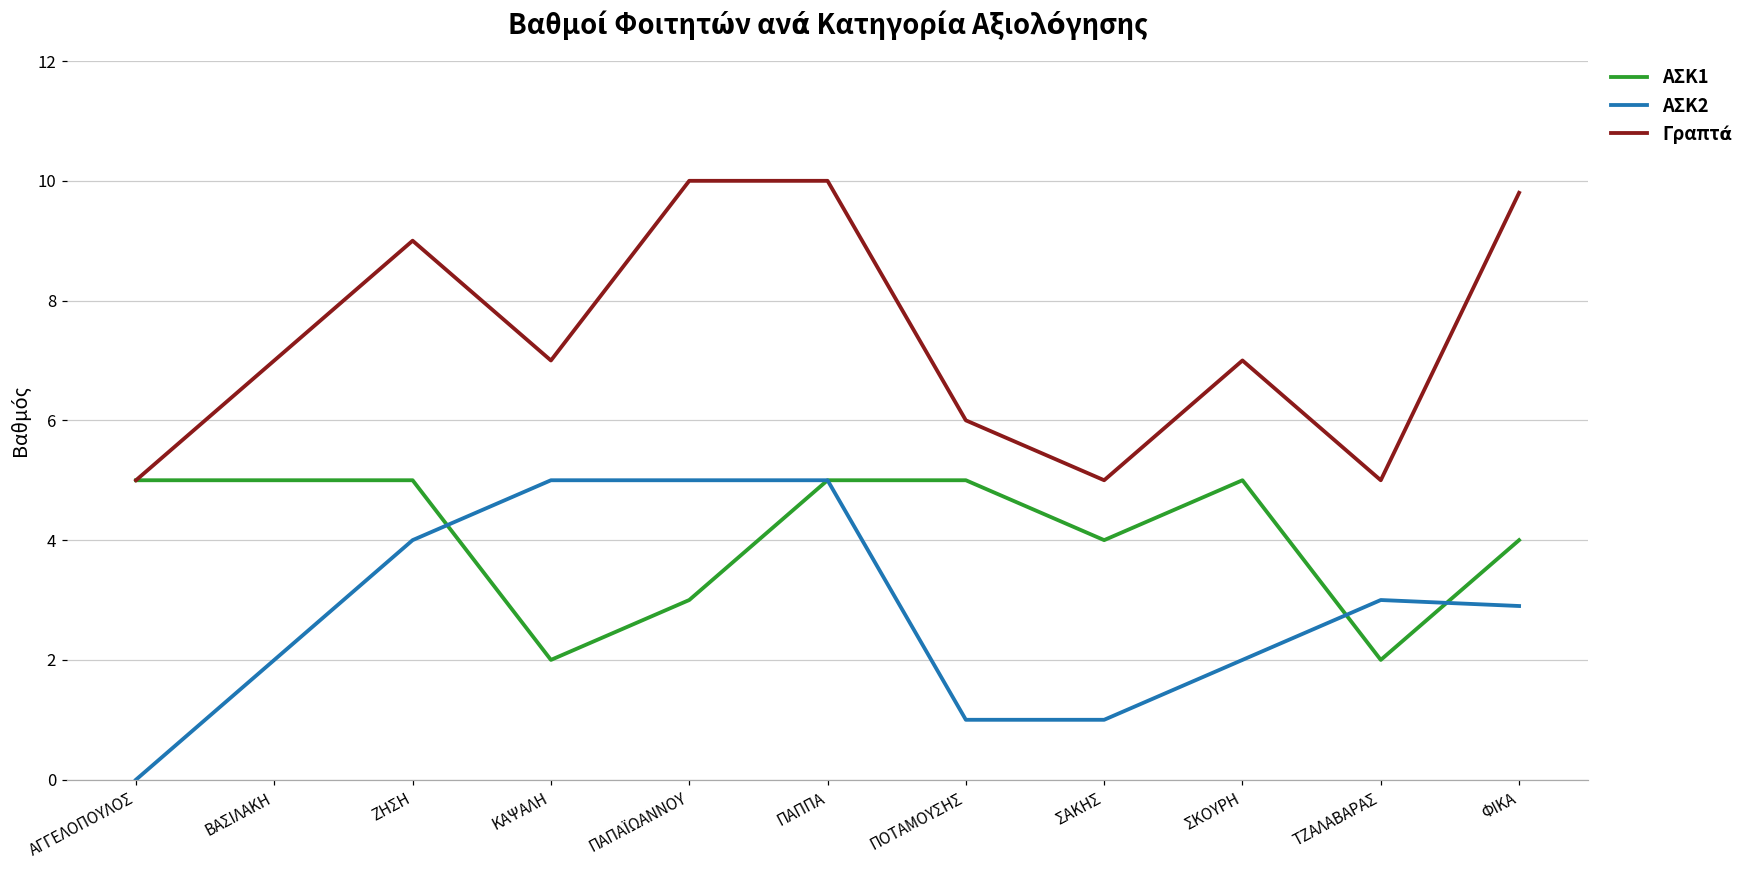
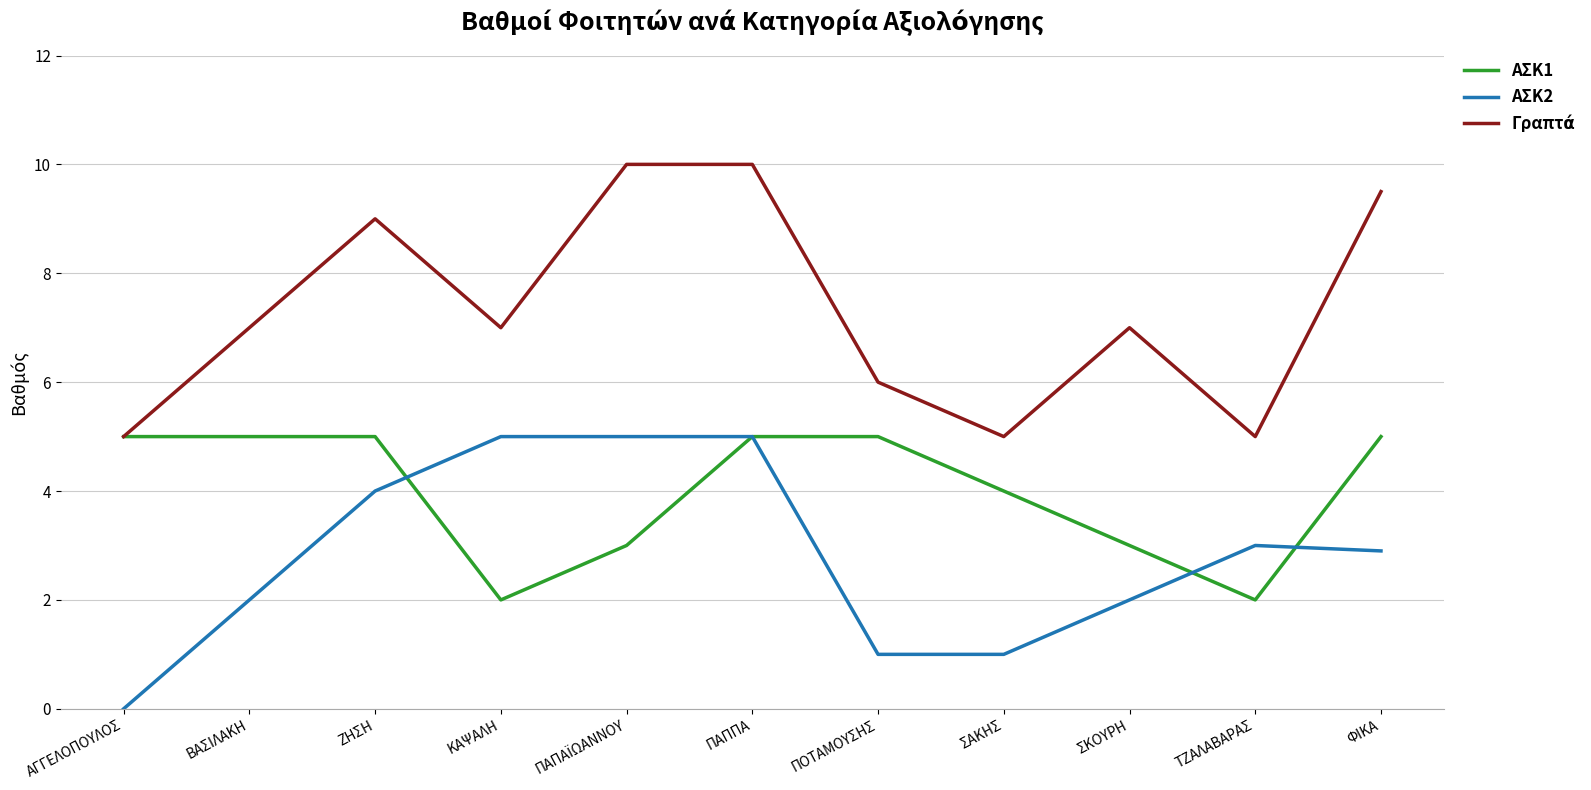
  {
    "ΑΣΚ1": {
      "ΒΑΣΙΛΑΚΗ": 5,
      "ΖΗΣΗ": 5,
      "ΚΑΨΑΛΗ": 2,
      "ΠΑΠΑΪΩΑΝΝΟΥ": 3,
      "ΠΟΤΑΜΟΥΣΗΣ": 5,
      "ΣΑΚΗΣ": 4,
-     "ΣΚΟΥΡΗ": 5,
+     "ΣΚΟΥΡΗ": 3,
      "ΤΖΑΛΑΒΑΡΑΣ": 2,
-     "ΦΙΚΑ": 4
+     "ΦΙΚΑ": 5
    },
    "ΑΣΚ2": {
      "ΑΓΓΕΛΟΠΟΥΛΟΣ": 0.0,
      "ΒΑΣΙΛΑΚΗ": 2.0,
      "ΖΗΣΗ": 4.0,
      "ΚΑΨΑΛΗ": 5.0,
      "ΠΑΠΑΪΩΑΝΝΟΥ": 5.0,
      "ΠΟΤΑΜΟΥΣΗΣ": 1.0,
      "ΣΑΚΗΣ": 1.0,
      "ΣΚΟΥΡΗ": 2.0,
      "ΤΖΑΛΑΒΑΡΑΣ": 3.0,
      "ΦΙΚΑ": 2.9
    },
    "Γραπτά": {
      "ΒΑΣΙΛΑΚΗ": 7.0,
      "ΖΗΣΗ": 9.0,
      "ΚΑΨΑΛΗ": 7.0,
      "ΠΑΠΑΪΩΑΝΝΟΥ": 10.0,
      "ΠΑΠΠΑ": 10.0,
      "ΠΟΤΑΜΟΥΣΗΣ": 6.0,
      "ΣΑΚΗΣ": 5.0,
      "ΣΚΟΥΡΗ": 7.0,
      "ΤΖΑΛΑΒΑΡΑΣ": 5.0,
-     "ΦΙΚΑ": 9.8
+     "ΦΙΚΑ": 9.5
    }
  }
